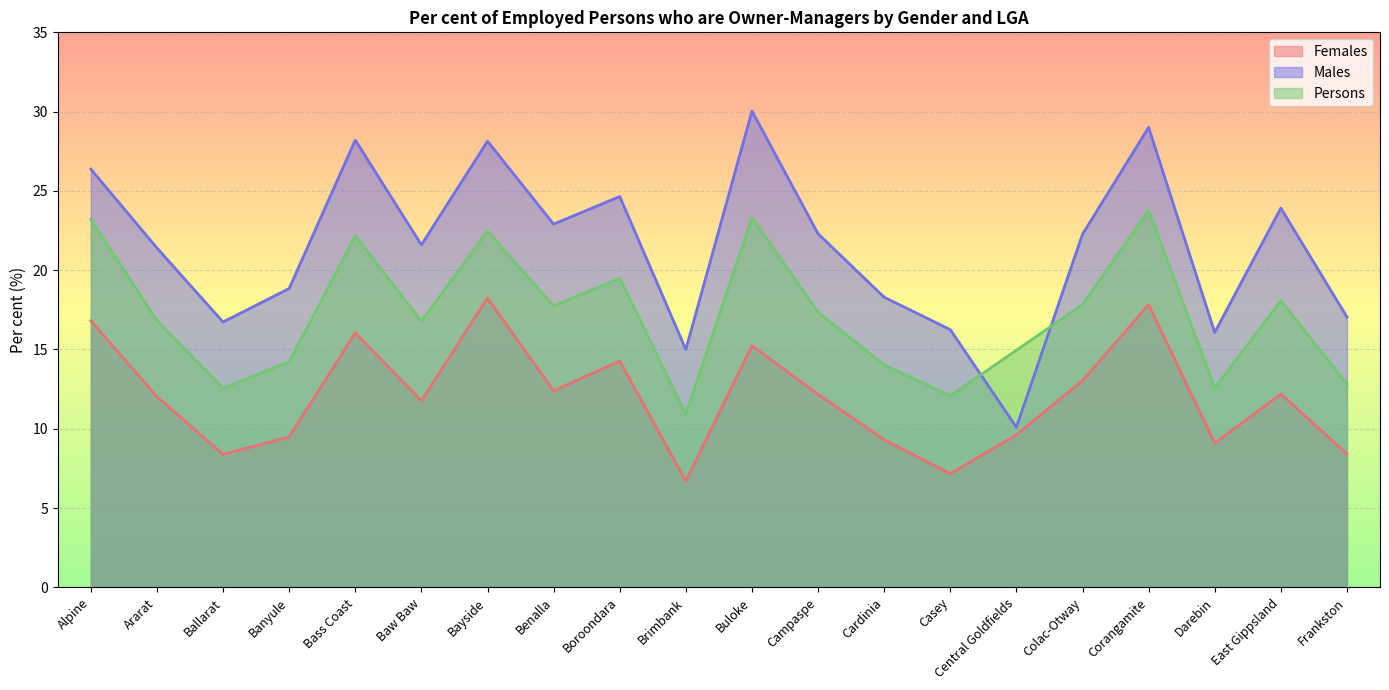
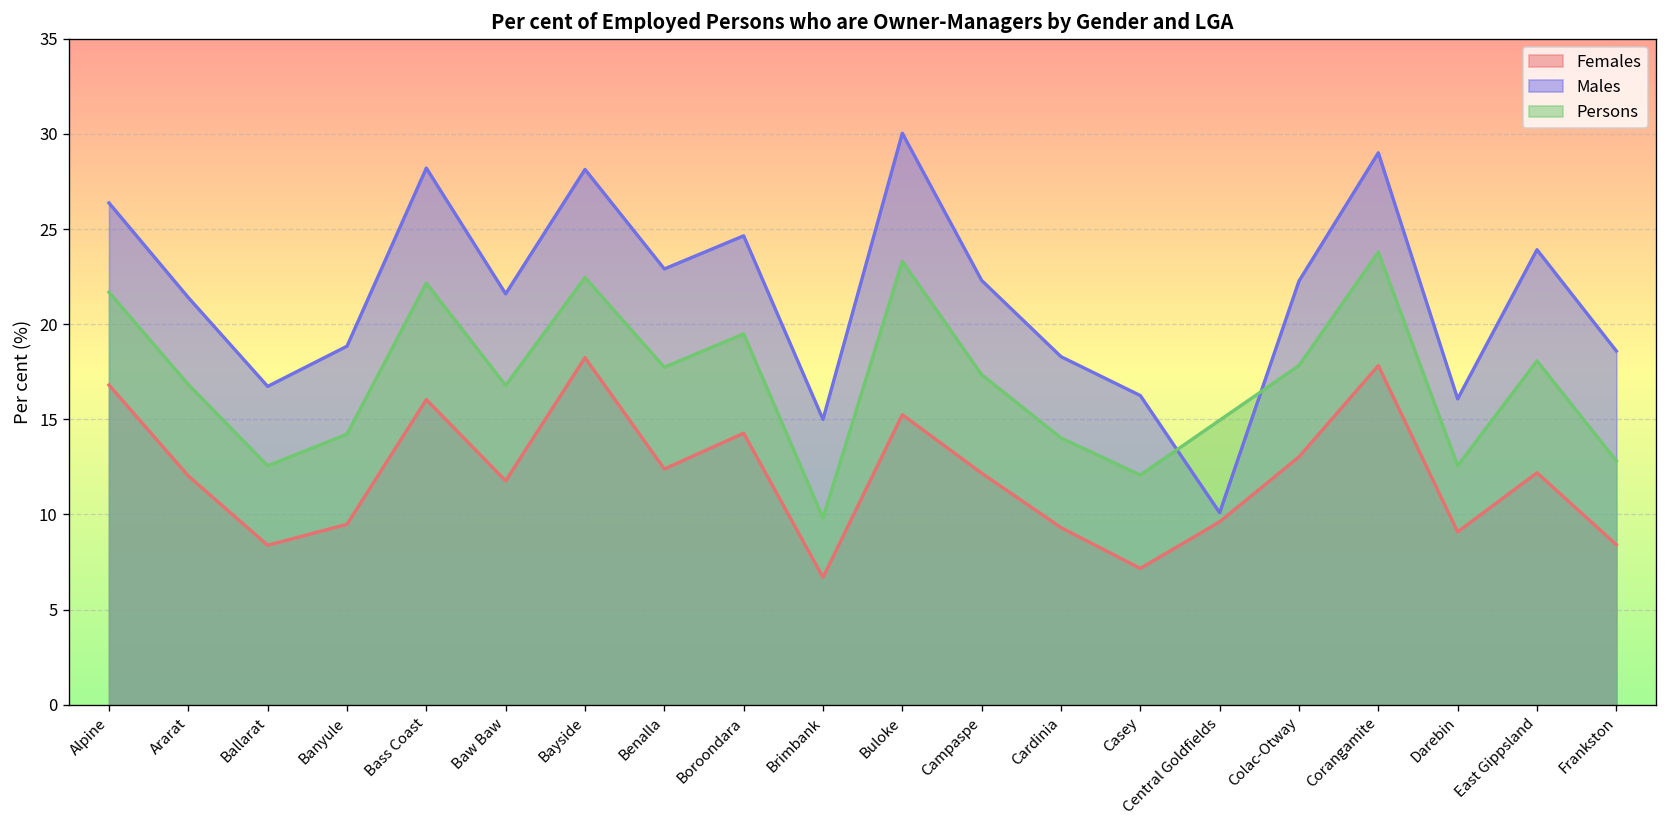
  {
    "Females": {
      "Alpine": 16.8,
      "Ararat": 12.0,
      "Ballarat": 8.4,
      "Banyule": 9.5,
      "Bass Coast": 16.0,
      "Baw Baw": 11.8,
      "Bayside": 18.2,
      "Benalla": 12.4,
      "Boroondara": 14.3,
      "Brimbank": 6.7,
      "Buloke": 15.2,
      "Campaspe": 12.2,
      "Cardinia": 9.3,
      "Casey": 7.2,
      "Central Goldfields": 9.6,
      "Colac-Otway": 13.0,
      "Corangamite": 17.8,
      "Darebin": 9.1,
      "East Gippsland": 12.2,
      "Frankston": 8.4
    },
    "Males": {
      "Alpine": 26.4,
      "Ararat": 21.4,
      "Ballarat": 16.7,
      "Banyule": 18.8,
      "Bass Coast": 28.2,
      "Baw Baw": 21.6,
      "Bayside": 28.1,
      "Benalla": 22.9,
      "Boroondara": 24.6,
      "Brimbank": 15.0,
      "Buloke": 30.0,
      "Campaspe": 22.3,
      "Cardinia": 18.3,
      "Casey": 16.2,
      "Central Goldfields": 10.1,
      "Colac-Otway": 22.3,
      "Corangamite": 29.0,
      "Darebin": 16.1,
      "East Gippsland": 23.9,
-     "Frankston": 17.0
+     "Frankston": 18.6
    },
    "Persons": {
-     "Alpine": 23.2,
+     "Alpine": 21.7,
      "Ararat": 16.8,
      "Ballarat": 12.6,
      "Banyule": 14.2,
      "Bass Coast": 22.2,
      "Baw Baw": 16.8,
      "Bayside": 22.5,
      "Benalla": 17.7,
      "Boroondara": 19.5,
-     "Brimbank": 10.9,
+     "Brimbank": 9.8,
      "Buloke": 23.3,
      "Campaspe": 17.3,
      "Cardinia": 14.0,
      "Casey": 12.1,
      "Central Goldfields": 15.0,
      "Colac-Otway": 17.8,
      "Corangamite": 23.8,
      "Darebin": 12.6,
      "East Gippsland": 18.1,
      "Frankston": 12.8
    }
  }
